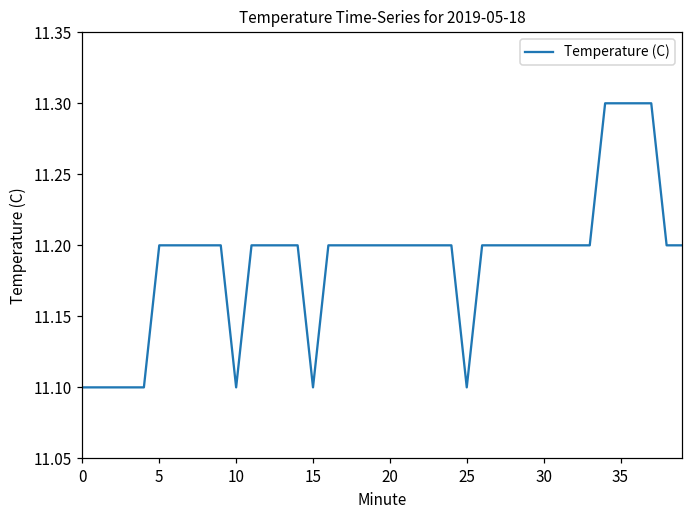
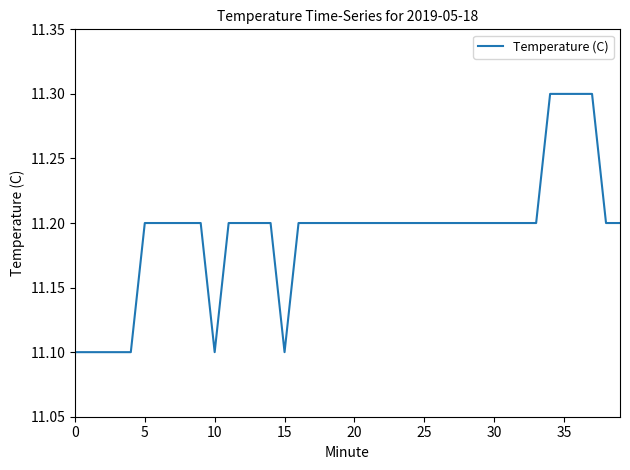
  {
    "0": 11.1,
    "5": 11.2,
    "10": 11.1,
    "15": 11.1,
    "20": 11.2,
-   "25": 11.1,
+   "25": 11.2,
    "30": 11.2,
    "35": 11.3
  }
